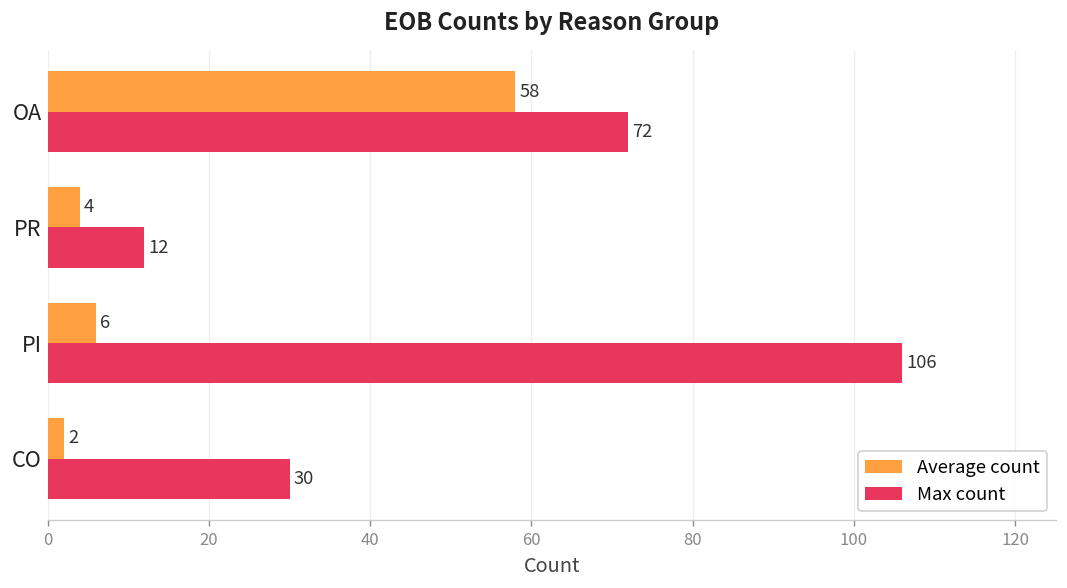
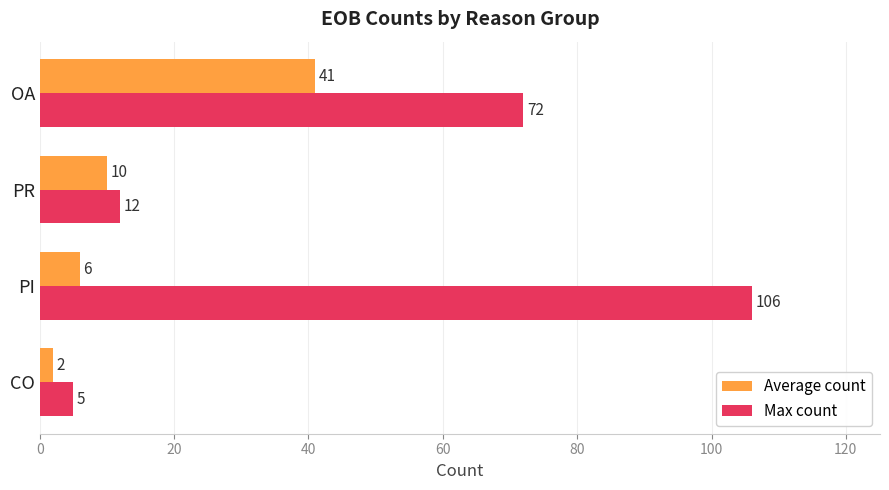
  {
    "Average count": {
-     "OA": 58,
-     "PR": 4,
+     "OA": 41,
+     "PR": 10,
      "PI": 6,
      "CO": 2
    },
    "Max count": {
      "OA": 72,
      "PR": 12,
      "PI": 106,
-     "CO": 30
+     "CO": 5
    }
  }
